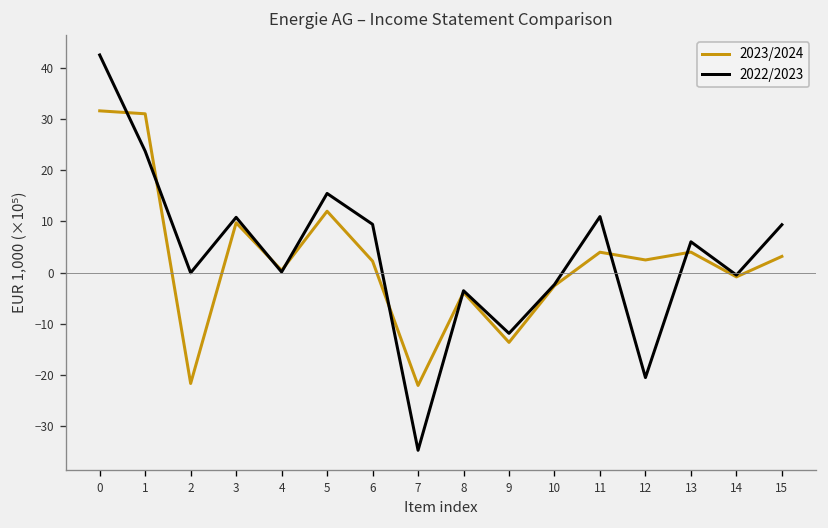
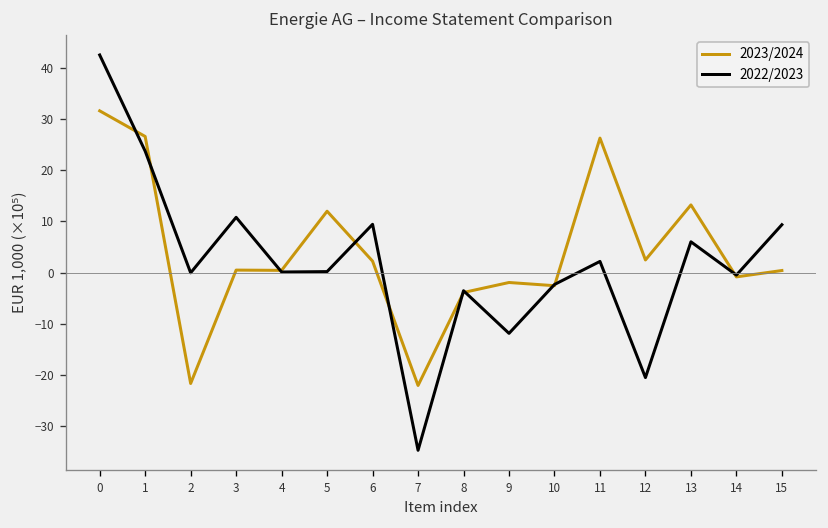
  {
    "2023/2024": {
      "0": 32,
-     "1": 31,
+     "1": 27,
      "2": -22,
-     "3": 10,
+     "3": 0,
      "5": 12,
      "6": 2,
      "7": -22,
-     "9": -14,
-     "11": 4,
+     "9": -2,
+     "11": 26,
      "12": 2,
-     "13": 4,
-     "15": 3
+     "13": 13,
+     "15": 0
    },
    "2022/2023": {
      "0": 43,
      "1": 24,
      "2": 0,
      "3": 11,
-     "5": 15,
+     "5": 0,
      "6": 9,
      "7": -35,
      "9": -12,
-     "11": 11,
+     "11": 2,
      "12": -21,
      "13": 6,
      "15": 9
    }
  }
